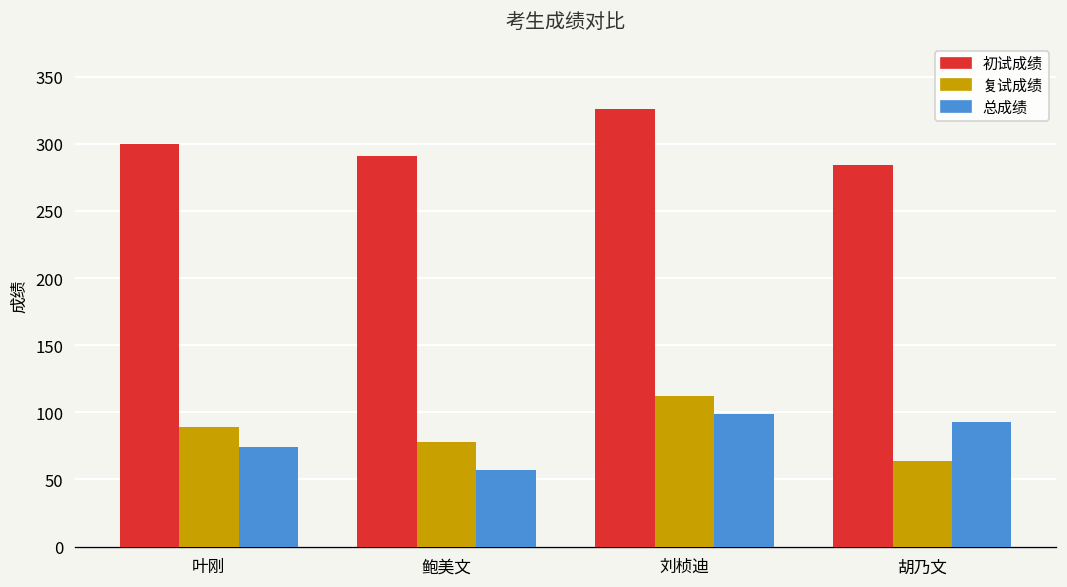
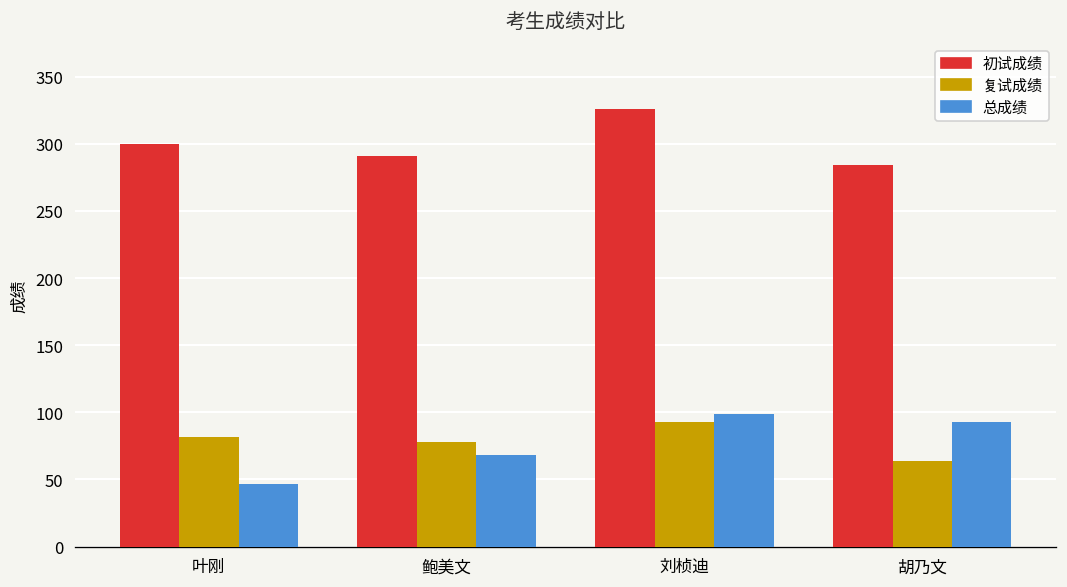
  {
    "初试成绩": {
      "叶刚": 300,
      "鲍美文": 291,
      "刘桢迪": 326,
      "胡乃文": 284
    },
    "复试成绩": {
-     "叶刚": 89,
+     "叶刚": 82,
      "鲍美文": 78,
-     "刘桢迪": 112,
+     "刘桢迪": 93,
      "胡乃文": 64
    },
    "总成绩": {
-     "叶刚": 74,
-     "鲍美文": 57,
+     "叶刚": 47,
+     "鲍美文": 68,
      "刘桢迪": 99,
      "胡乃文": 93
    }
  }
